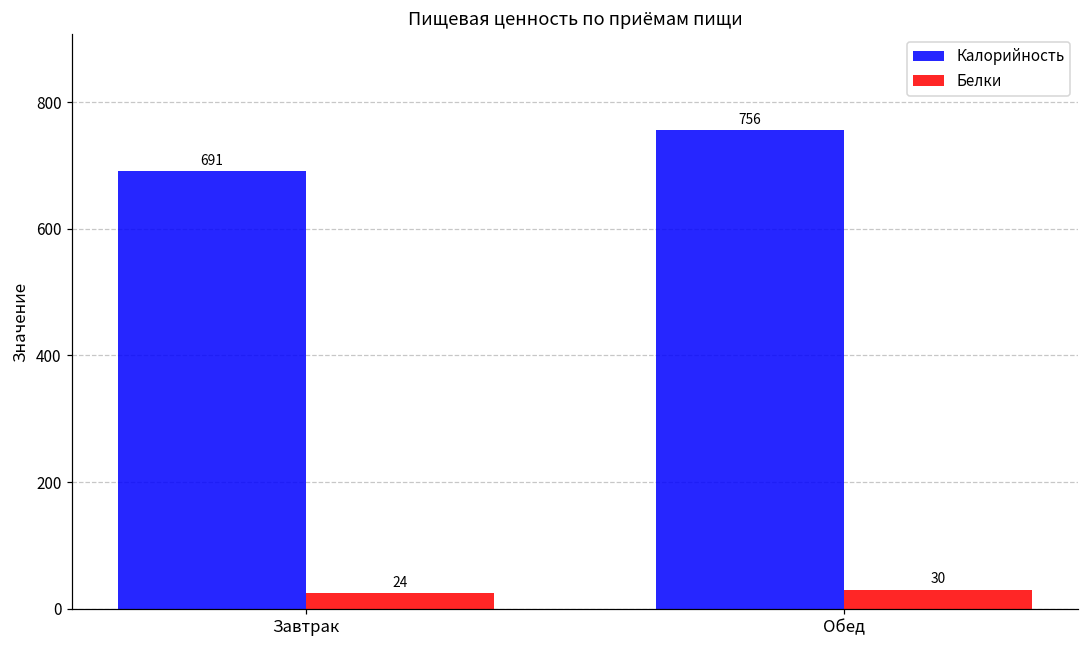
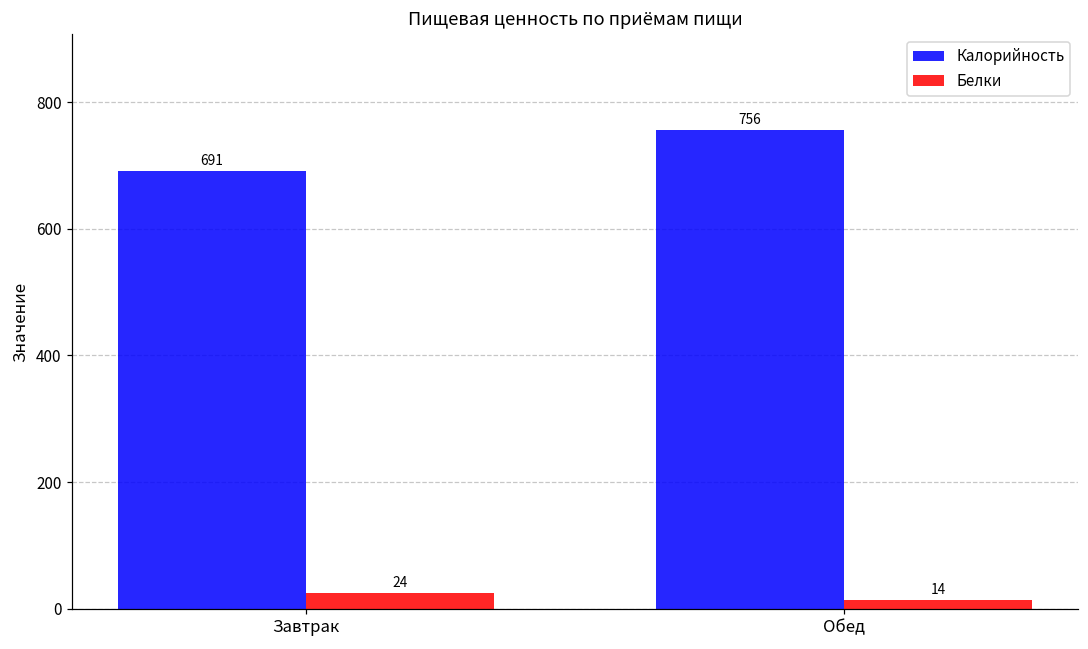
  {
    "Калорийность": {
      "Завтрак": 691,
      "Обед": 756
    },
    "Белки": {
      "Завтрак": 24,
-     "Обед": 30
+     "Обед": 14
    }
  }
